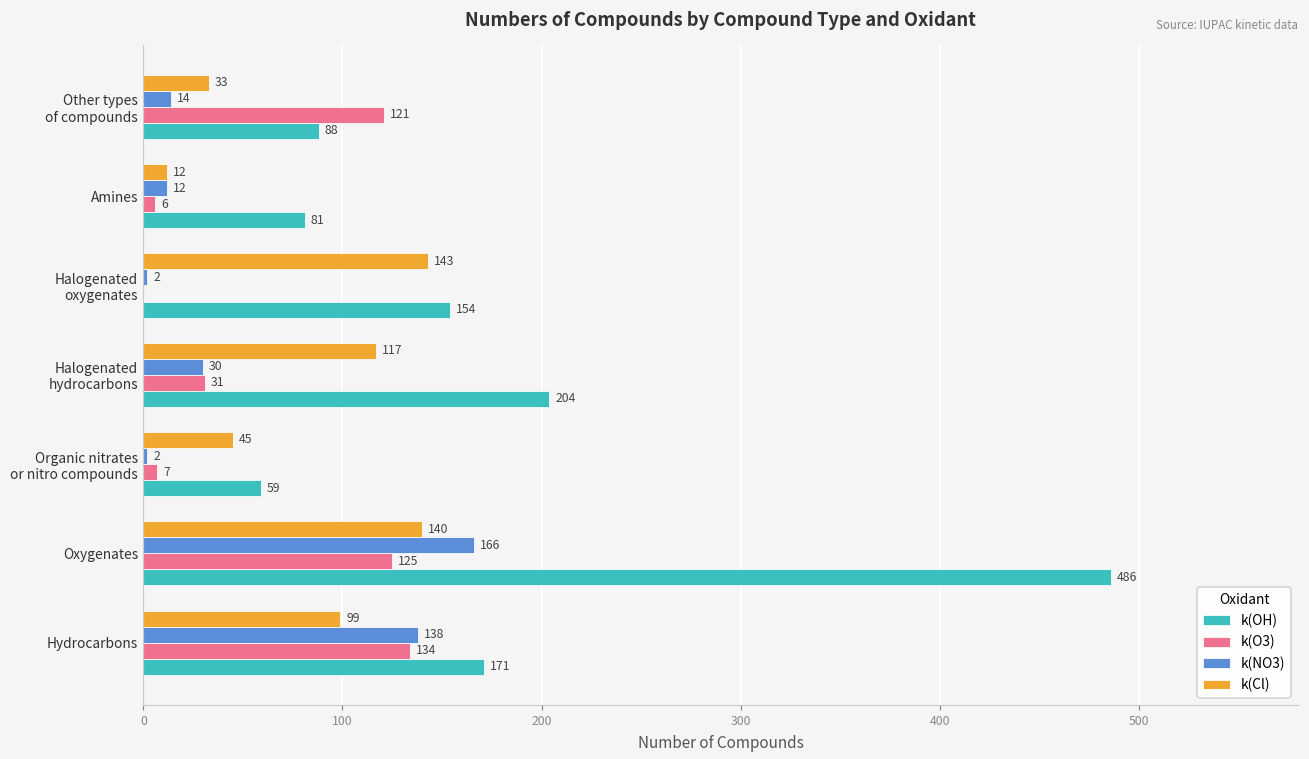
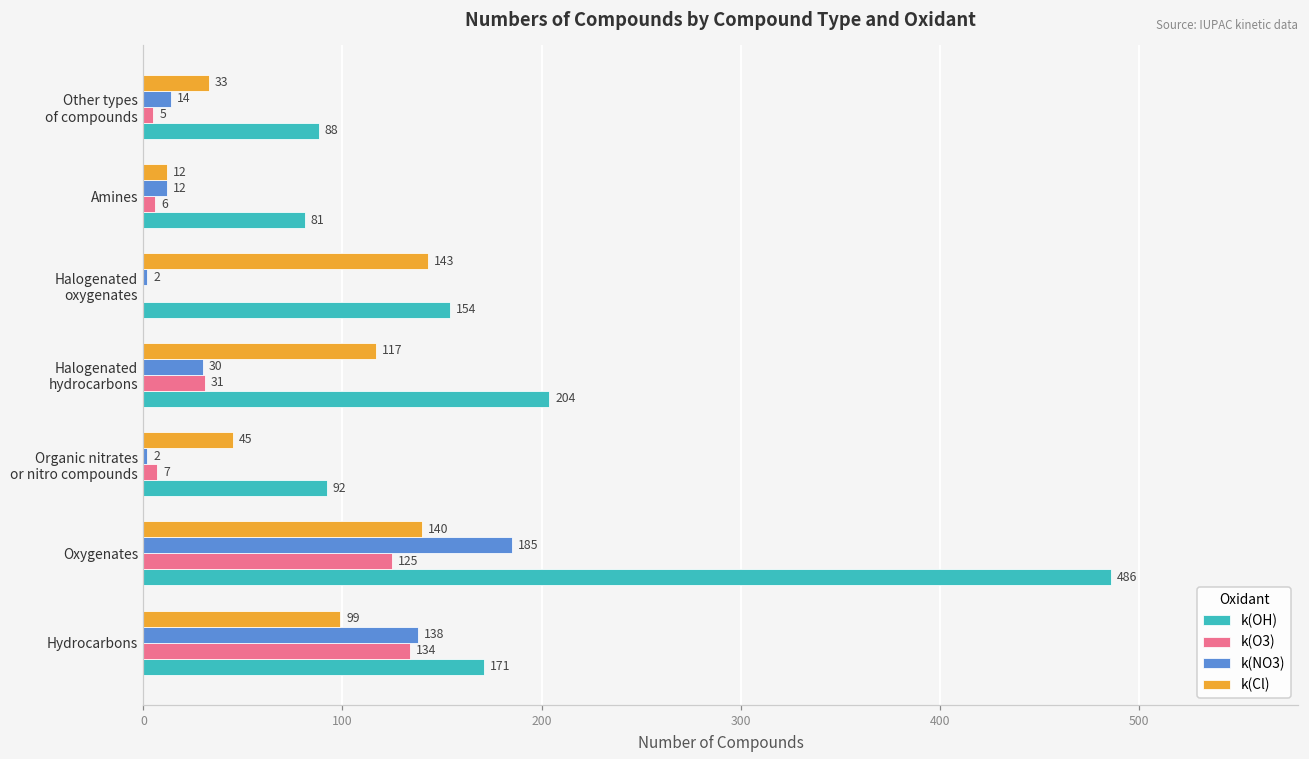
  {
    "k(OH)": {
      "Other types of compounds": 88,
      "Amines": 81,
      "Halogenated oxygenates": 154,
      "Halogenated hydrocarbons": 204,
-     "Organic nitrates or nitro compounds": 59,
+     "Organic nitrates or nitro compounds": 92,
      "Oxygenates": 486,
      "Hydrocarbons": 171
    },
    "k(O3)": {
-     "Other types of compounds": 121,
+     "Other types of compounds": 5,
      "Amines": 6,
      "Halogenated hydrocarbons": 31,
      "Organic nitrates or nitro compounds": 7,
      "Oxygenates": 125,
      "Hydrocarbons": 134
    },
    "k(NO3)": {
      "Other types of compounds": 14,
      "Amines": 12,
      "Halogenated oxygenates": 2,
      "Halogenated hydrocarbons": 30,
      "Organic nitrates or nitro compounds": 2,
-     "Oxygenates": 166,
+     "Oxygenates": 185,
      "Hydrocarbons": 138
    },
    "k(Cl)": {
      "Other types of compounds": 33,
      "Amines": 12,
      "Halogenated oxygenates": 143,
      "Halogenated hydrocarbons": 117,
      "Organic nitrates or nitro compounds": 45,
      "Oxygenates": 140,
      "Hydrocarbons": 99
    }
  }
